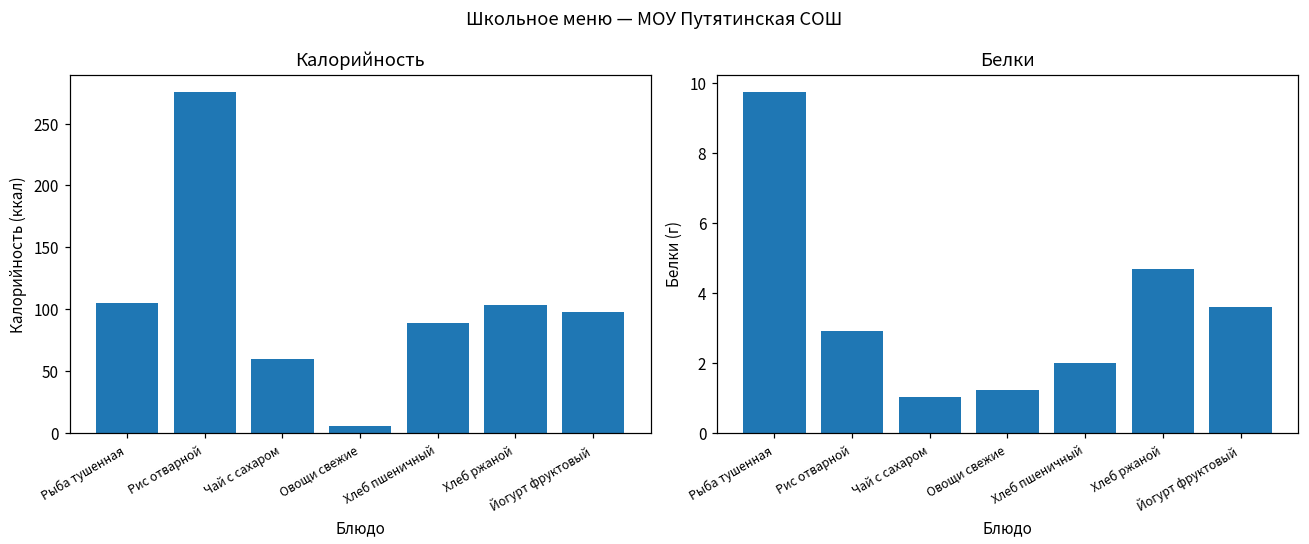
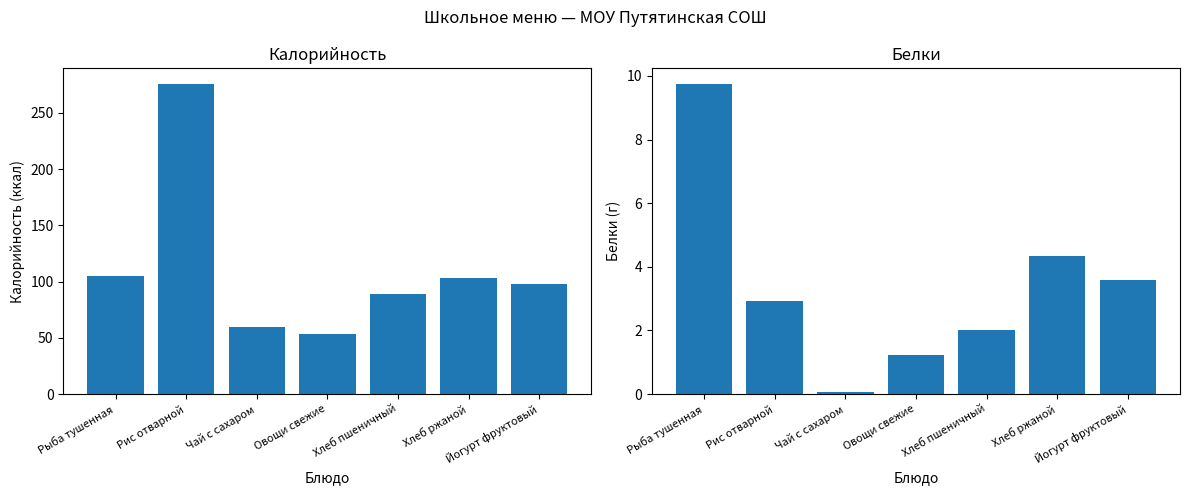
  {
    "Калорийность": {
      "Рыба тушенная": 105,
      "Рис отварной": 276,
      "Чай с сахаром": 60,
-     "Овощи свежие": 6,
+     "Овощи свежие": 53,
      "Хлеб пшеничный": 89,
      "Хлеб ржаной": 103,
      "Йогурт фруктовый": 98
    },
    "Белки": {
      "Рыба тушенная": 9.8,
      "Рис отварной": 2.9,
-     "Чай с сахаром": 1.0,
+     "Чай с сахаром": 0.1,
      "Овощи свежие": 1.2,
      "Хлеб пшеничный": 2.0,
-     "Хлеб ржаной": 4.7,
+     "Хлеб ржаной": 4.3,
      "Йогурт фруктовый": 3.6
    }
  }
